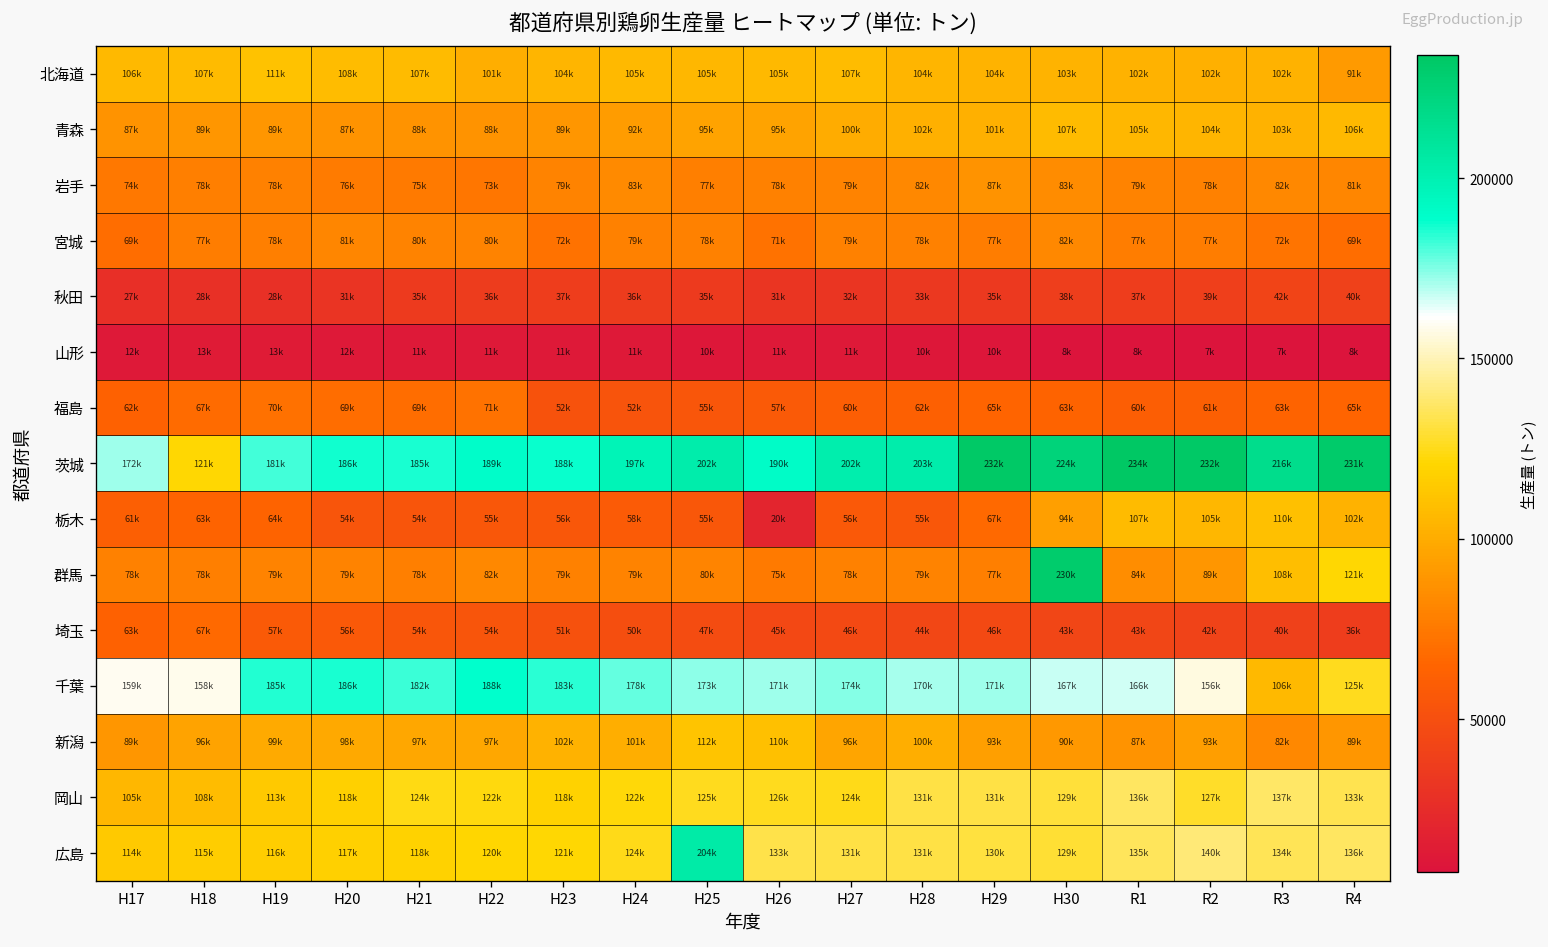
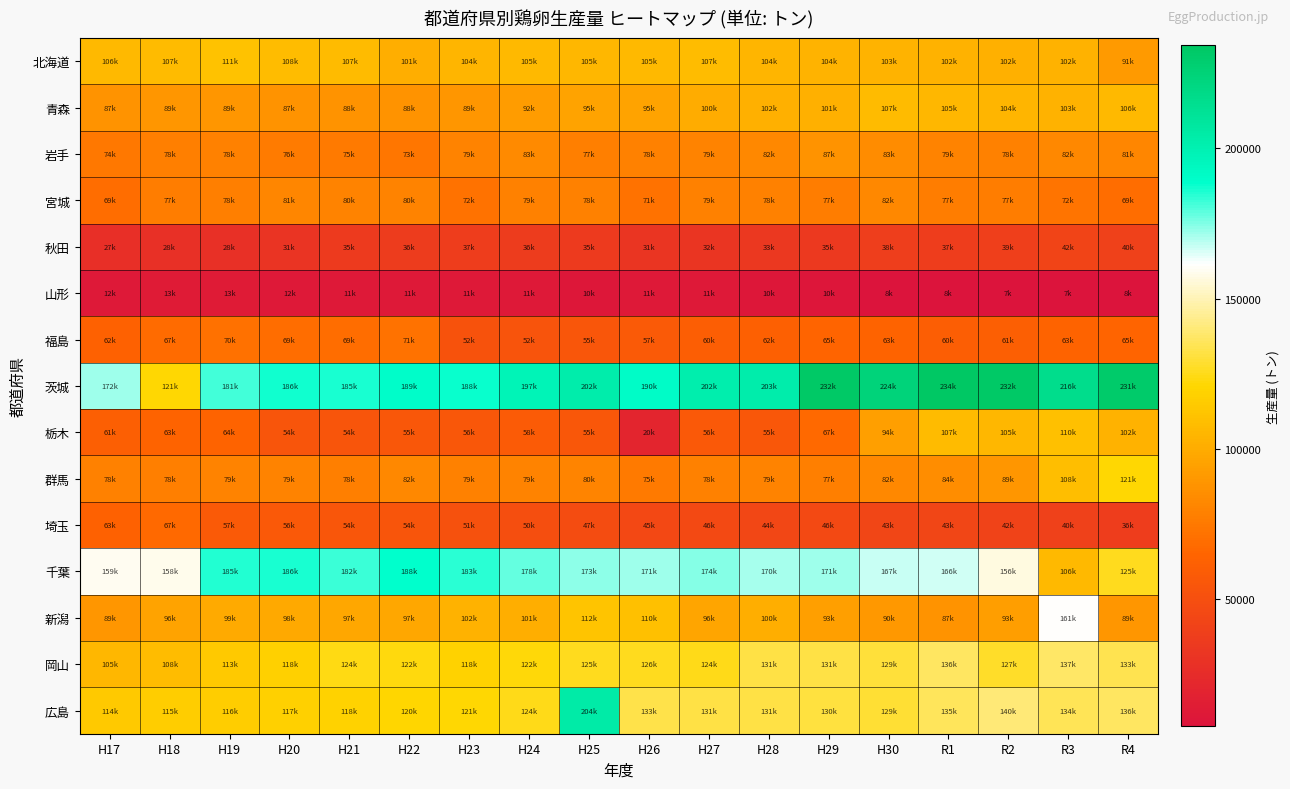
  {
    "群馬": {
      "H17": "78k",
      "H18": "78k",
      "H19": "79k",
      "H20": "79k",
      "H21": "78k",
      "H22": "82k",
      "H23": "79k",
      "H24": "79k",
      "H25": "80k",
      "H26": "75k",
      "H27": "78k",
      "H28": "79k",
      "H29": "77k",
-     "H30": "230k",
+     "H30": "82k",
      "R1": "84k",
      "R2": "89k",
      "R3": "108k",
      "R4": "121k"
    },
    "新潟": {
      "H17": "89k",
      "H18": "96k",
      "H19": "99k",
      "H20": "98k",
      "H21": "97k",
      "H22": "97k",
      "H23": "102k",
      "H24": "101k",
      "H25": "112k",
      "H26": "110k",
      "H27": "96k",
      "H28": "100k",
      "H29": "93k",
      "H30": "90k",
      "R1": "87k",
      "R2": "93k",
-     "R3": "82k",
+     "R3": "161k",
      "R4": "89k"
    }
  }
